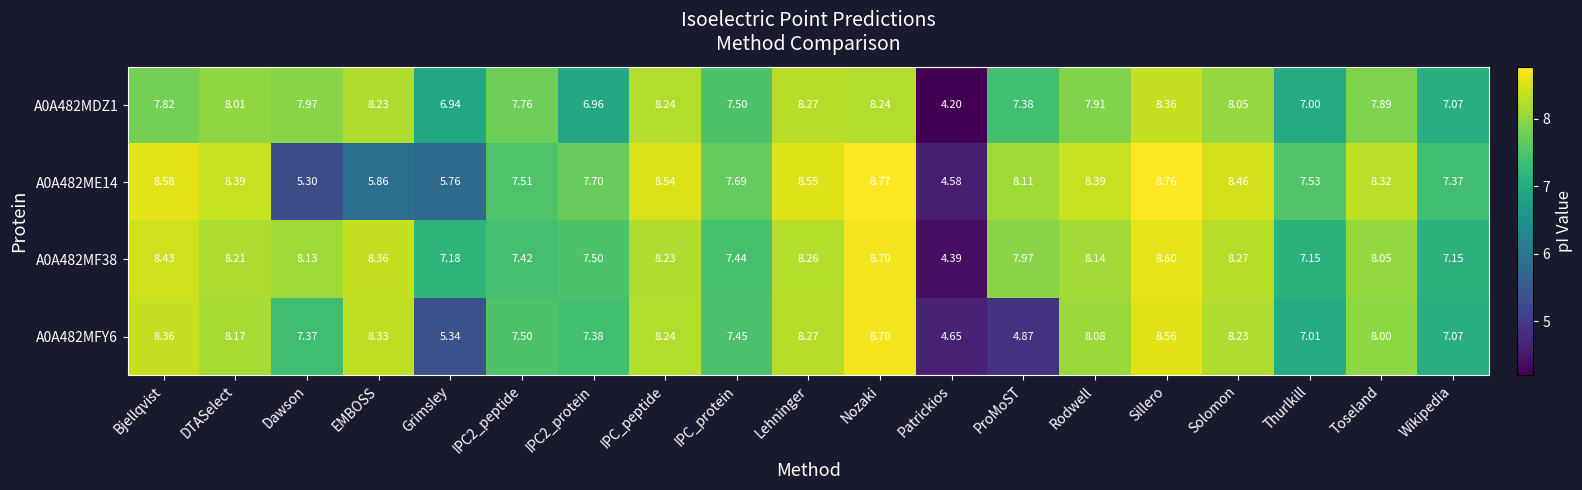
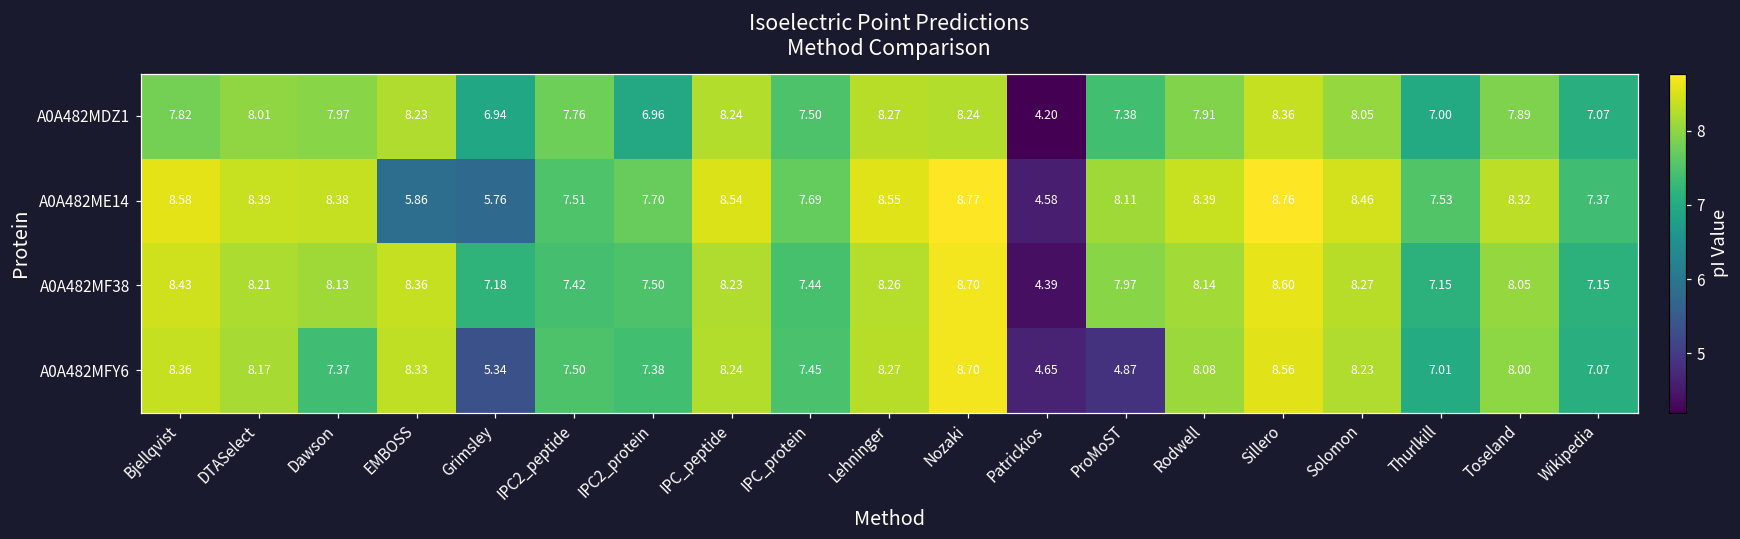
  {
    "A0A482MDZ1": {
      "Bjellqvist": 7.82,
      "DTASelect": 8.01,
      "Dawson": 7.97,
      "EMBOSS": 8.23,
      "Grimsley": 6.94,
      "IPC2_peptide": 7.76,
      "IPC2_protein": 6.96,
      "IPC_peptide": 8.24,
      "IPC_protein": 7.50,
      "Lehninger": 8.27,
      "Nozaki": 8.24,
      "Patrickios": 4.20,
      "ProMoST": 7.38,
      "Rodwell": 7.91,
      "Sillero": 8.36,
      "Solomon": 8.05,
      "Thurlkill": 7.00,
      "Toseland": 7.89,
      "Wikipedia": 7.07
    },
    "A0A482ME14": {
      "Bjellqvist": 8.58,
      "DTASelect": 8.39,
-     "Dawson": 5.30,
+     "Dawson": 8.38,
      "EMBOSS": 5.86,
      "Grimsley": 5.76,
      "IPC2_peptide": 7.51,
      "IPC2_protein": 7.70,
      "IPC_peptide": 8.54,
      "IPC_protein": 7.69,
      "Lehninger": 8.55,
      "Nozaki": 8.77,
      "Patrickios": 4.58,
      "ProMoST": 8.11,
      "Rodwell": 8.39,
      "Sillero": 8.76,
      "Solomon": 8.46,
      "Thurlkill": 7.53,
      "Toseland": 8.32,
      "Wikipedia": 7.37
    },
    "A0A482MF38": {
      "Bjellqvist": 8.43,
      "DTASelect": 8.21,
      "Dawson": 8.13,
      "EMBOSS": 8.36,
      "Grimsley": 7.18,
      "IPC2_peptide": 7.42,
      "IPC2_protein": 7.50,
      "IPC_peptide": 8.23,
      "IPC_protein": 7.44,
      "Lehninger": 8.26,
      "Nozaki": 8.70,
      "Patrickios": 4.39,
      "ProMoST": 7.97,
      "Rodwell": 8.14,
      "Sillero": 8.60,
      "Solomon": 8.27,
      "Thurlkill": 7.15,
      "Toseland": 8.05,
      "Wikipedia": 7.15
    },
    "A0A482MFY6": {
      "Bjellqvist": 8.36,
      "DTASelect": 8.17,
      "Dawson": 7.37,
      "EMBOSS": 8.33,
      "Grimsley": 5.34,
      "IPC2_peptide": 7.50,
      "IPC2_protein": 7.38,
      "IPC_peptide": 8.24,
      "IPC_protein": 7.45,
      "Lehninger": 8.27,
      "Nozaki": 8.70,
      "Patrickios": 4.65,
      "ProMoST": 4.87,
      "Rodwell": 8.08,
      "Sillero": 8.56,
      "Solomon": 8.23,
      "Thurlkill": 7.01,
      "Toseland": 8.00,
      "Wikipedia": 7.07
    }
  }
